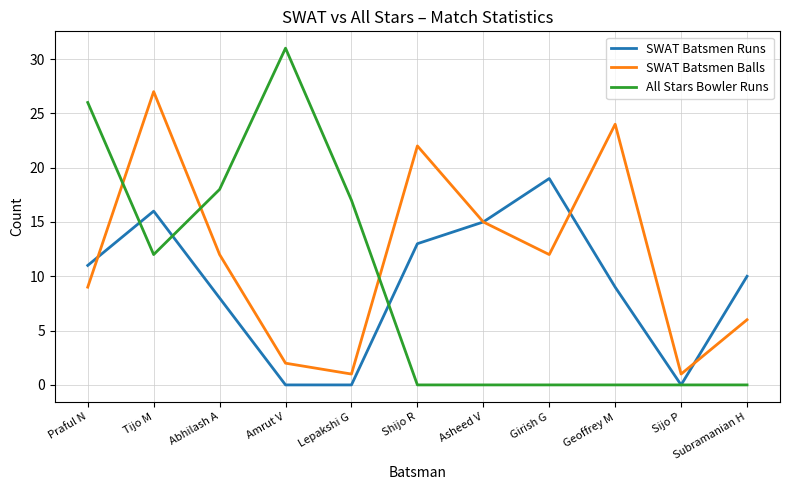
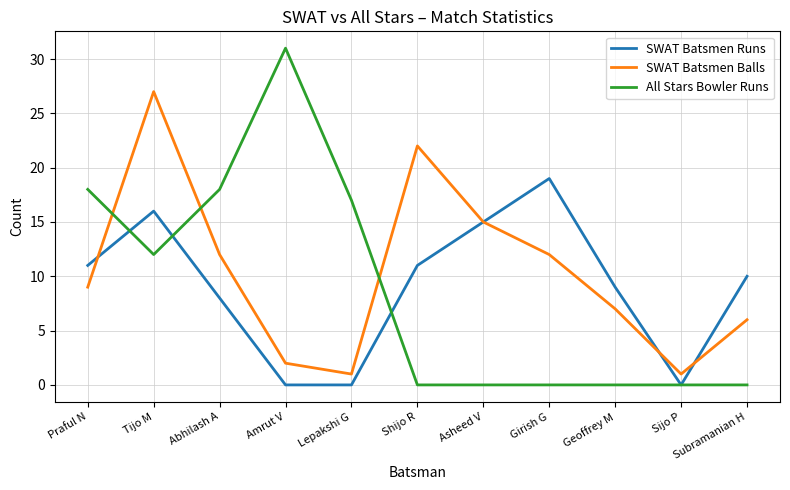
  {
    "SWAT Batsmen Runs": {
      "Praful N": 11,
      "Tijo M": 16,
      "Abhilash A": 8,
      "Amrut V": 0,
      "Lepakshi G": 0,
-     "Shijo R": 13,
+     "Shijo R": 11,
      "Girish G": 19,
      "Geoffrey M": 9,
      "Subramanian H": 10
    },
    "SWAT Batsmen Balls": {
      "Praful N": 9,
      "Tijo M": 27,
      "Abhilash A": 12,
      "Amrut V": 2,
      "Lepakshi G": 1,
      "Shijo R": 22,
      "Girish G": 12,
-     "Geoffrey M": 24,
+     "Geoffrey M": 7,
      "Sijo P": 1,
      "Subramanian H": 6
    },
    "All Stars Bowler Runs": {
-     "Praful N": 26,
+     "Praful N": 18,
      "Tijo M": 12,
      "Abhilash A": 18,
      "Amrut V": 31,
      "Lepakshi G": 17,
      "Shijo R": 0,
      "Asheed V": 0,
      "Girish G": 0,
      "Geoffrey M": 0,
      "Subramanian H": 0
    }
  }
